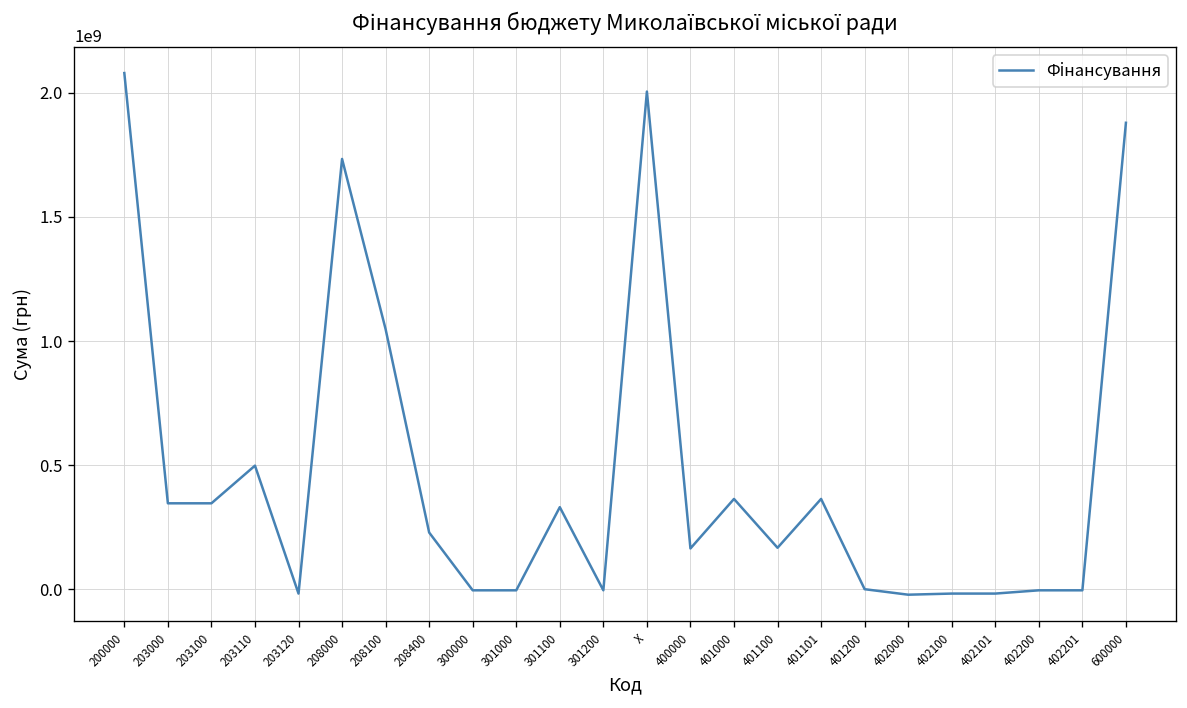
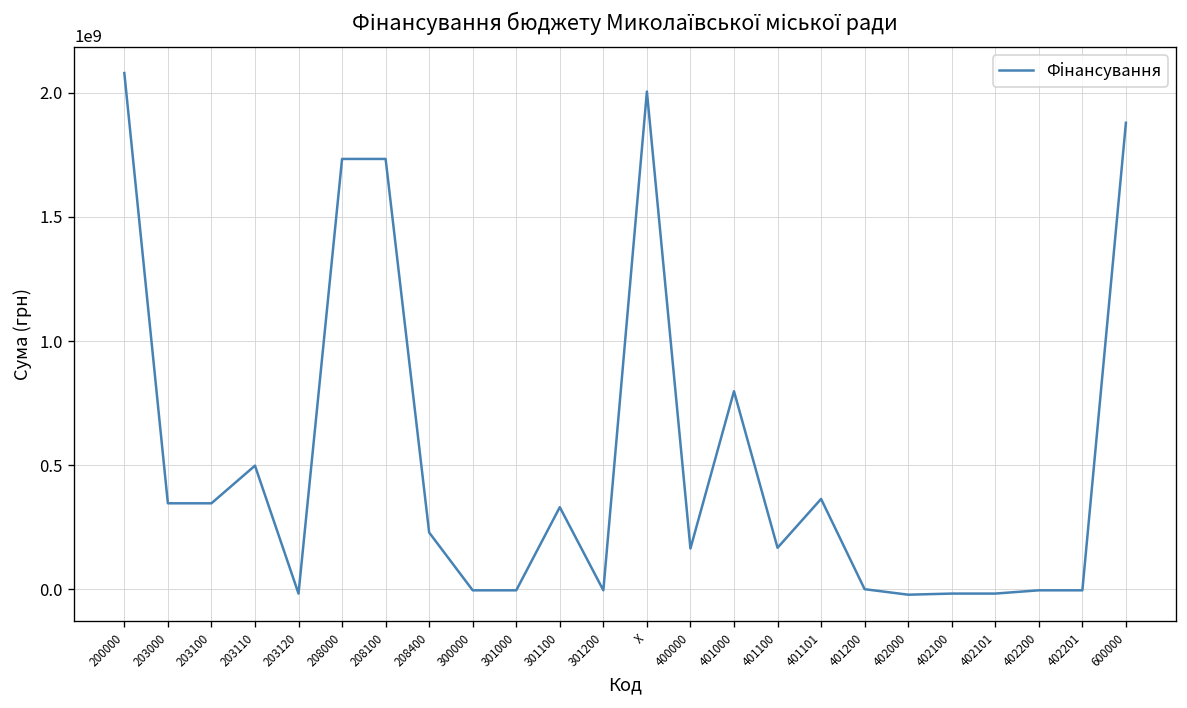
  {
    "200000": 2080000000,
    "203000": 350000000,
    "203100": 350000000,
    "203110": 500000000,
    "203120": -20000000,
    "208000": 1730000000,
-   "208100": 1050000000,
+   "208100": 1730000000,
    "208400": 230000000,
    "300000": 0,
    "301000": 0,
    "301100": 330000000,
    "301200": 0,
    "X": 2010000000,
    "400000": 160000000,
-   "401000": 360000000,
+   "401000": 800000000,
    "401100": 170000000,
    "401101": 360000000,
    "401200": 0,
    "402000": -20000000,
    "402100": -20000000,
    "402101": -20000000,
    "402200": 0,
    "402201": 0,
    "600000": 1880000000
  }
